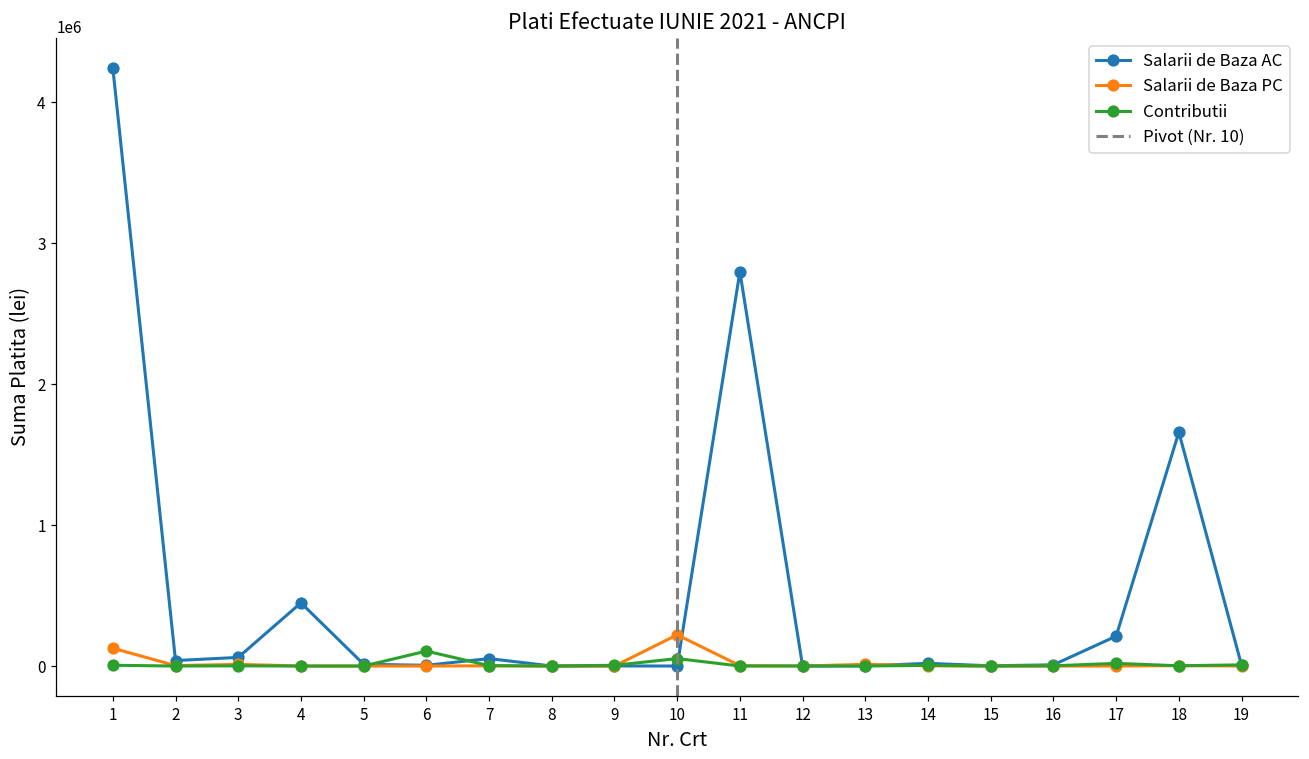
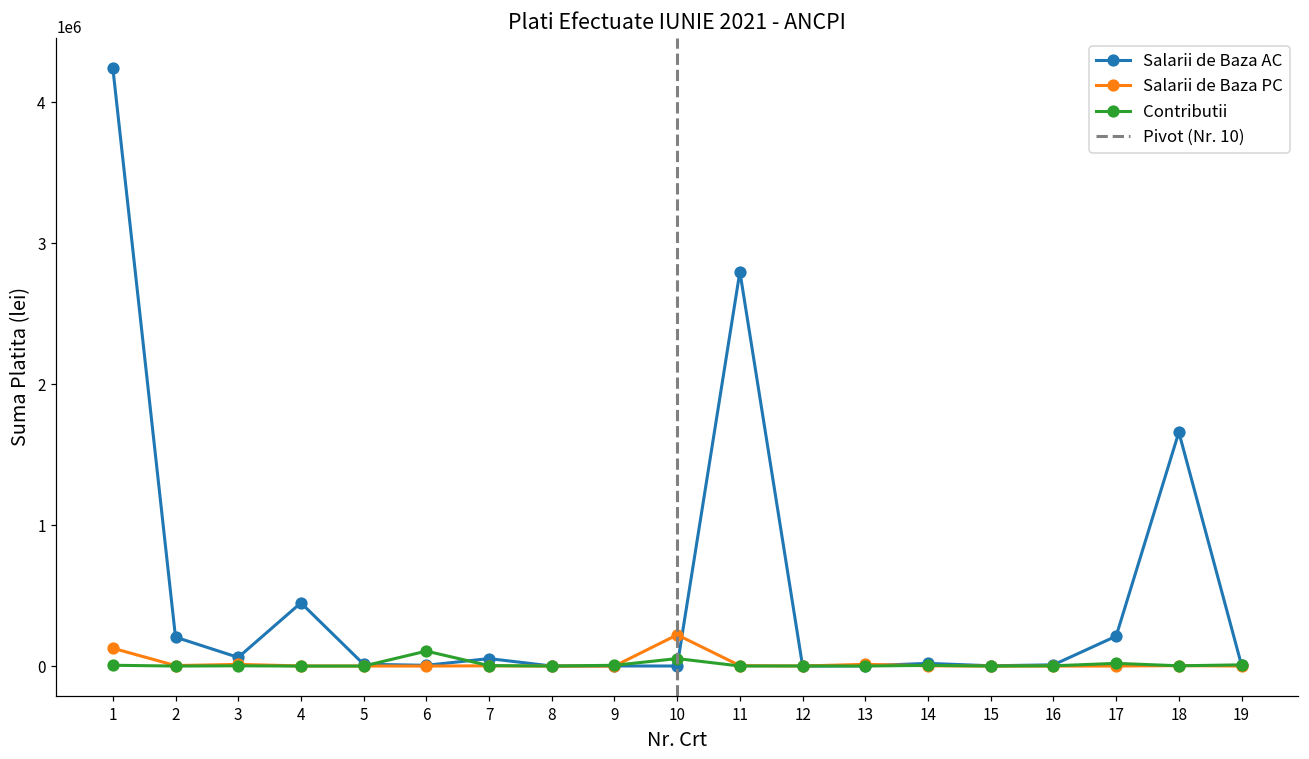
  {
    "Salarii de Baza AC": {
      "1": 4240000,
-     "2": 40000,
+     "2": 210000,
      "3": 60000,
      "4": 450000,
      "7": 50000,
      "10": 0,
      "11": 2800000,
      "17": 210000,
      "18": 1660000
    },
    "Salarii de Baza PC": {
      "1": 130000,
      "10": 220000
    },
    "Contributii": {
      "1": 10000,
      "6": 110000,
      "10": 50000
    }
  }
